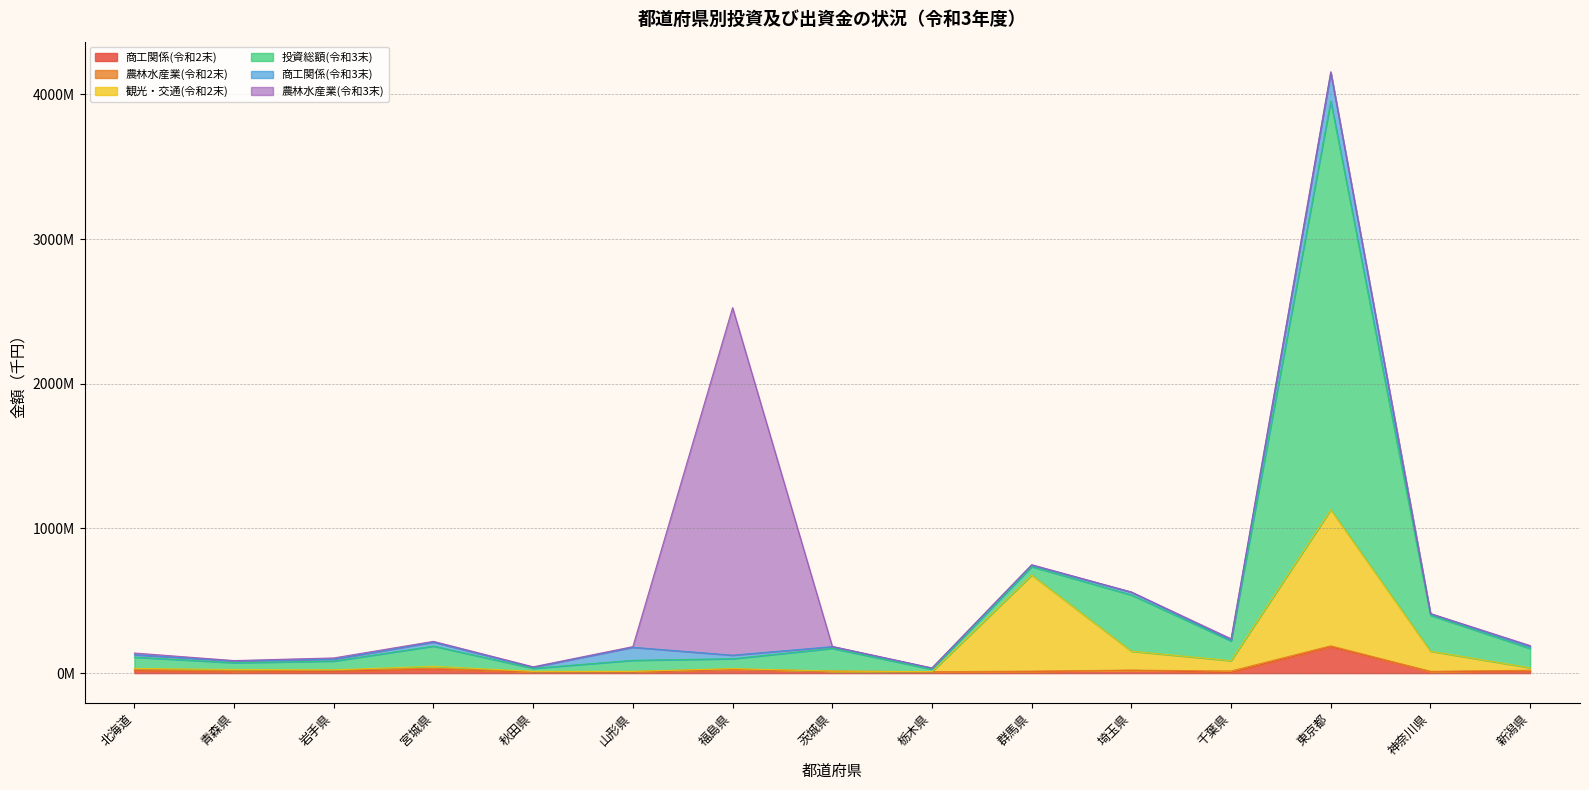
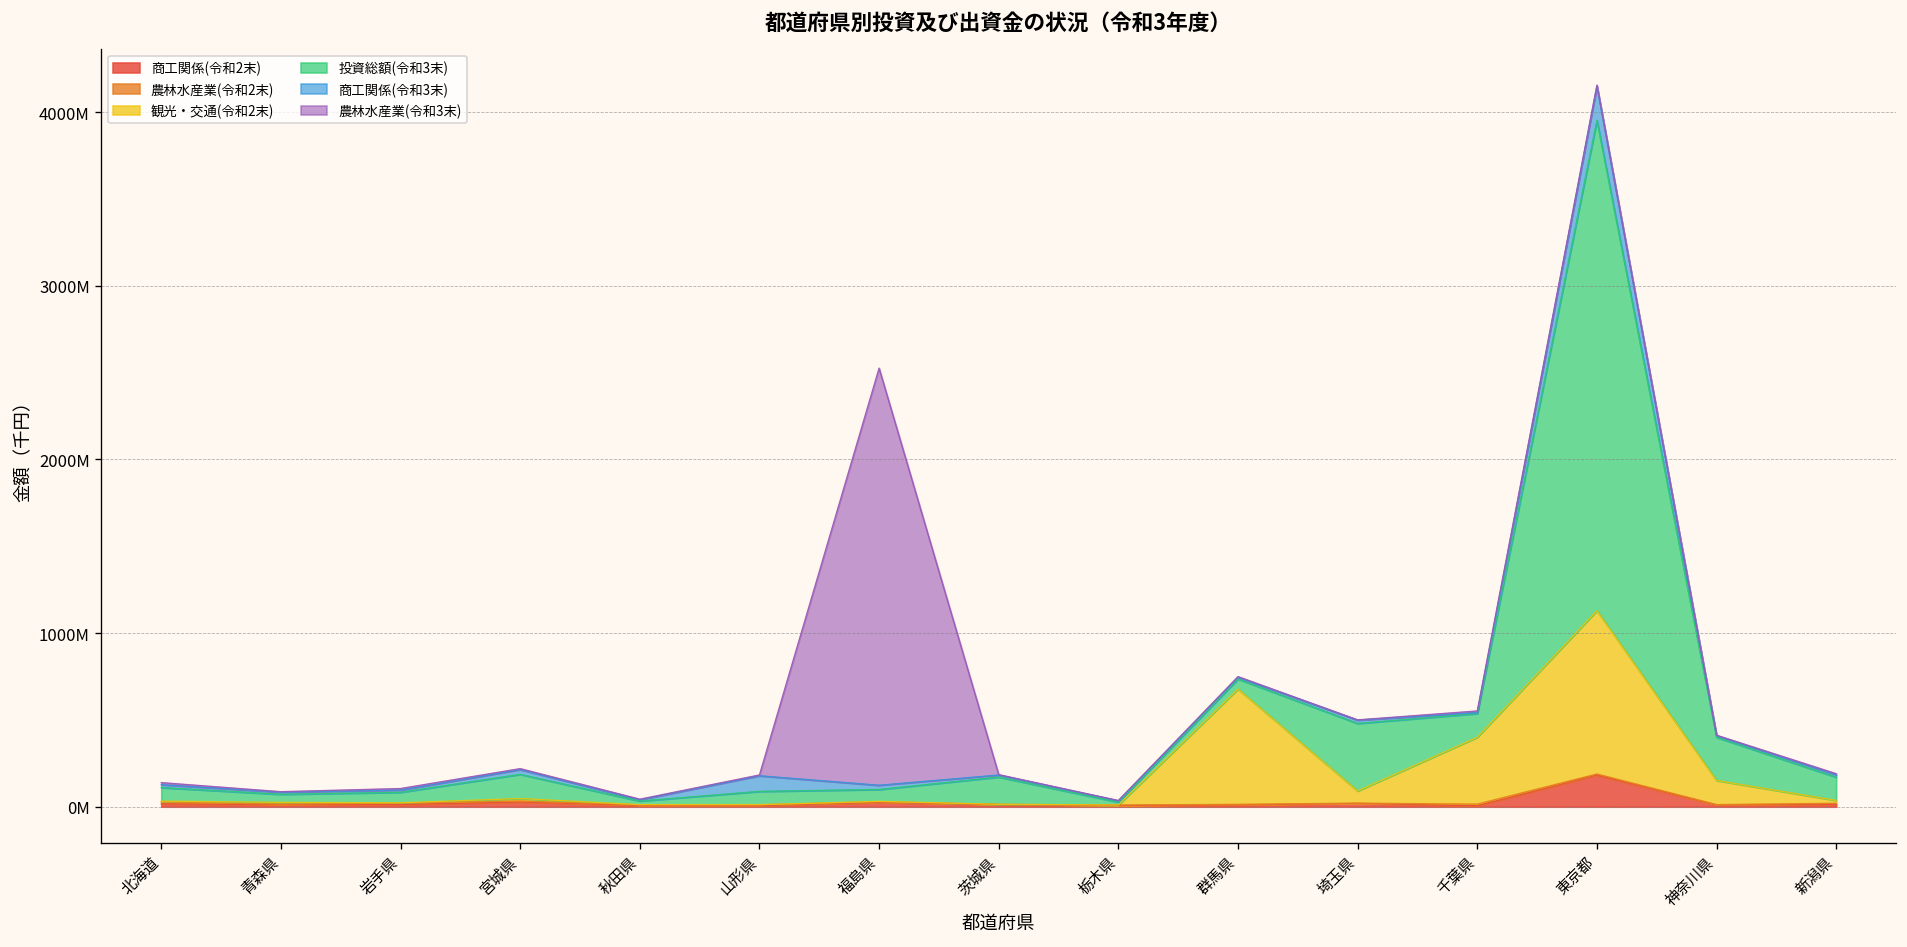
  {
    "観光・交通(令和2末)": {
      "群馬県": 660000000,
-     "埼玉県": 130000000,
-     "千葉県": 70000000,
+     "埼玉県": 70000000,
+     "千葉県": 390000000,
      "東京都": 940000000,
      "神奈川県": 140000000
    },
    "投資総額(令和3末)": {
      "宮城県": 140000000,
      "山形県": 80000000,
      "福島県": 70000000,
      "埼玉県": 390000000,
      "東京都": 2820000000
    },
    "商工関係(令和3末)": {
      "福島県": 20000000
    },
    "農林水産業(令和3末)": {
      "福島県": 2400000000
    }
  }
